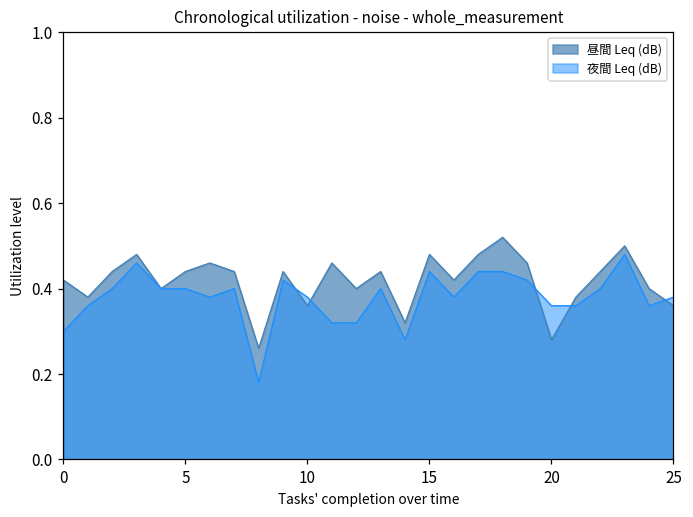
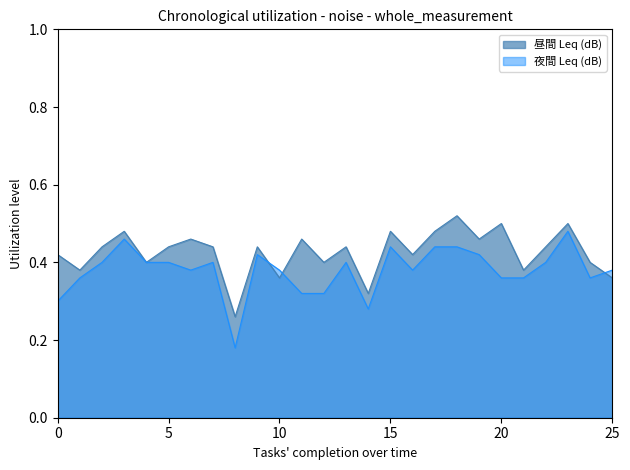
  {
    "昼間 Leq (dB)": {
      "0": 0.42,
      "5": 0.44,
      "10": 0.36,
      "15": 0.48,
-     "20": 0.28,
+     "20": 0.50,
      "25": 0.36
    },
    "夜間 Leq (dB)": {
      "0": 0.30,
      "5": 0.40,
      "10": 0.38,
      "15": 0.44,
      "20": 0.36,
      "25": 0.38
    }
  }
